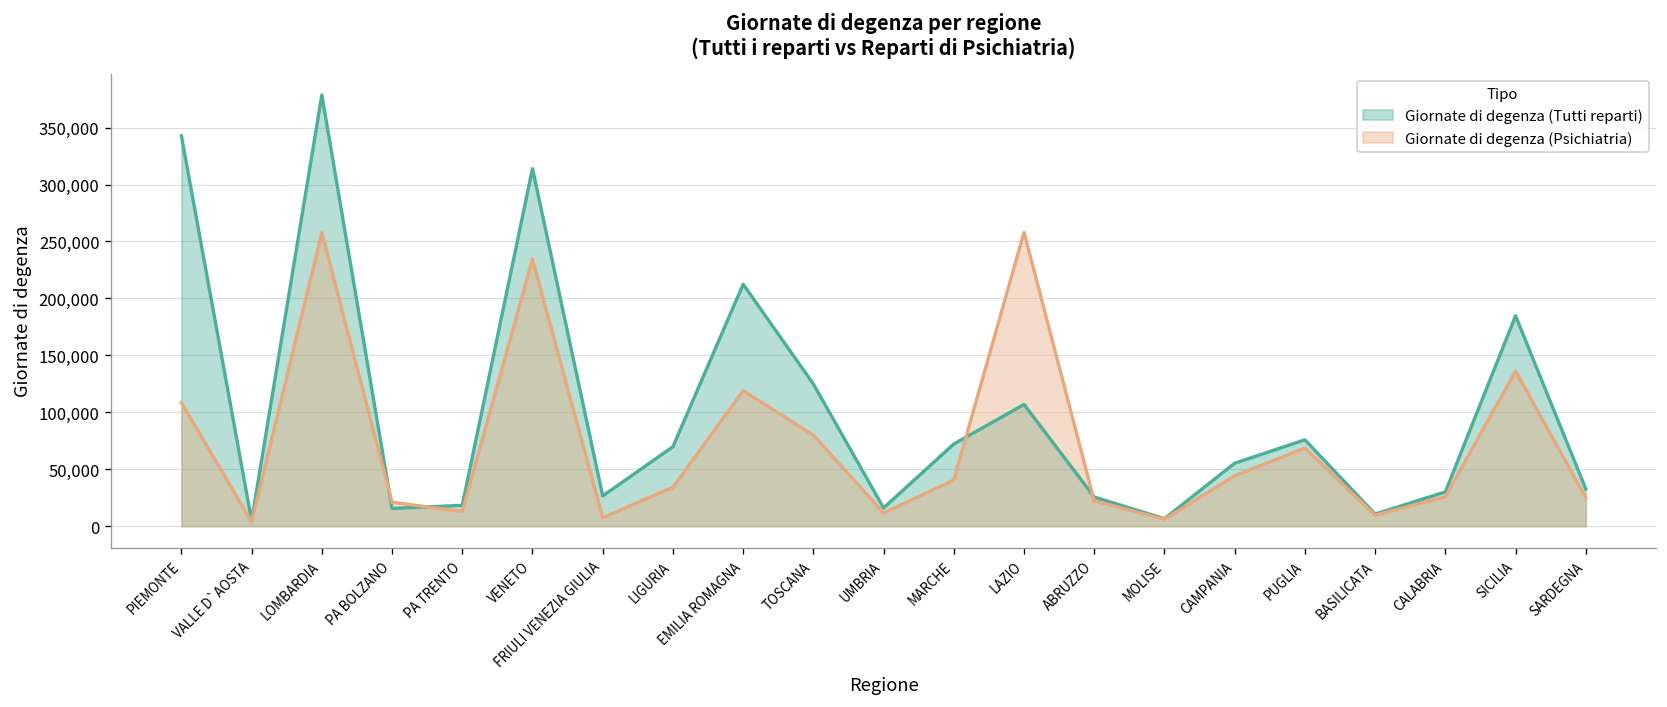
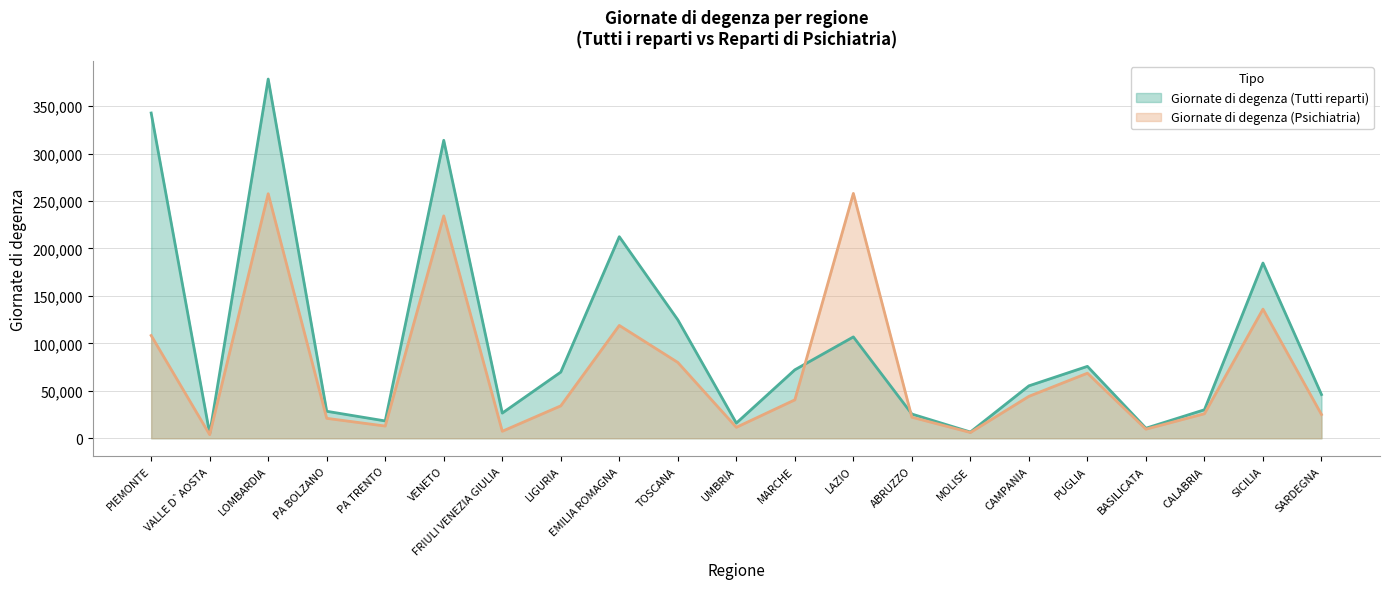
  {
    "Giornate di degenza (Tutti reparti)": {
      "PIEMONTE": "340,000",
      "LOMBARDIA": "380,000",
-     "PA BOLZANO": "20,000",
+     "PA BOLZANO": "30,000",
      "PA TRENTO": "20,000",
      "VENETO": "310,000",
      "FRIULI VENEZIA GIULIA": "30,000",
      "LIGURIA": "70,000",
      "EMILIA ROMAGNA": "210,000",
      "TOSCANA": "120,000",
      "UMBRIA": "20,000",
      "MARCHE": "70,000",
      "LAZIO": "110,000",
      "ABRUZZO": "30,000",
      "CAMPANIA": "60,000",
      "PUGLIA": "80,000",
      "CALABRIA": "30,000",
      "SICILIA": "180,000",
-     "SARDEGNA": "30,000"
+     "SARDEGNA": "50,000"
    },
    "Giornate di degenza (Psichiatria)": {
      "PIEMONTE": "110,000",
      "LOMBARDIA": "260,000",
      "PA BOLZANO": "20,000",
      "PA TRENTO": "10,000",
      "VENETO": "230,000",
      "FRIULI VENEZIA GIULIA": "10,000",
      "LIGURIA": "30,000",
      "EMILIA ROMAGNA": "120,000",
      "TOSCANA": "80,000",
      "UMBRIA": "10,000",
      "MARCHE": "40,000",
      "LAZIO": "260,000",
      "ABRUZZO": "20,000",
      "CAMPANIA": "40,000",
      "PUGLIA": "70,000",
      "CALABRIA": "30,000",
      "SICILIA": "140,000",
      "SARDEGNA": "30,000"
    }
  }
